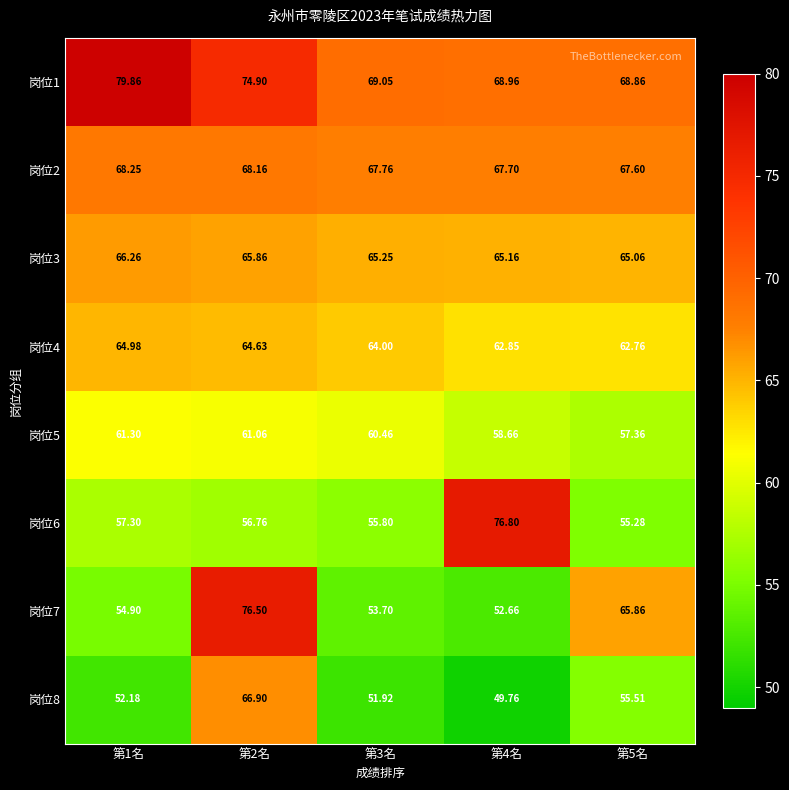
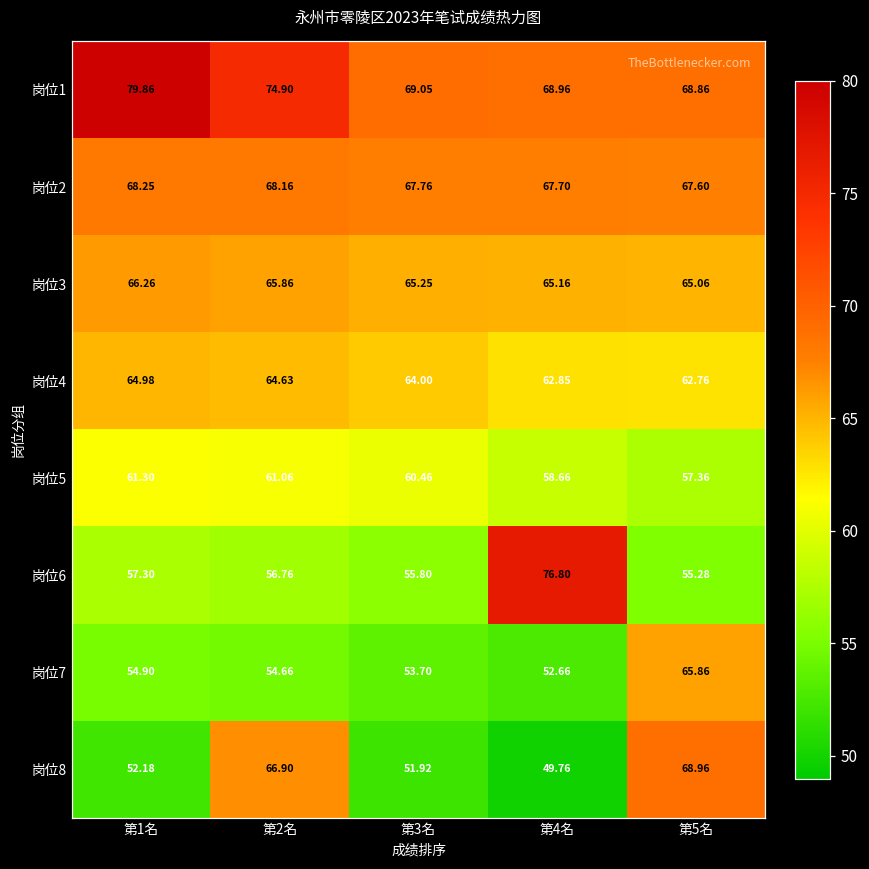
  {
    "岗位1": {
      "第1名": 79.86,
      "第2名": 74.90,
      "第3名": 69.05,
      "第4名": 68.96
    },
    "岗位2": {
      "第1名": 68.25,
      "第2名": 68.16,
      "第3名": 67.76,
      "第4名": 67.70,
      "第5名": 67.60
    },
    "岗位3": {
      "第1名": 66.26,
      "第2名": 65.86,
      "第3名": 65.25,
      "第4名": 65.16,
      "第5名": 65.06
    },
    "岗位4": {
      "第1名": 64.98,
      "第2名": 64.63,
      "第3名": 64.00,
      "第4名": 62.85,
      "第5名": 62.76
    },
    "岗位5": {
      "第1名": 61.30,
      "第2名": 61.06,
      "第3名": 60.46,
      "第4名": 58.66,
      "第5名": 57.36
    },
    "岗位6": {
      "第1名": 57.30,
      "第2名": 56.76,
      "第3名": 55.80,
      "第4名": 76.80,
      "第5名": 55.28
    },
    "岗位7": {
      "第1名": 54.90,
-     "第2名": 76.50,
+     "第2名": 54.66,
      "第3名": 53.70,
      "第4名": 52.66,
      "第5名": 65.86
    },
    "岗位8": {
      "第1名": 52.18,
      "第2名": 66.90,
      "第3名": 51.92,
      "第4名": 49.76,
-     "第5名": 55.51
+     "第5名": 68.96
    }
  }
